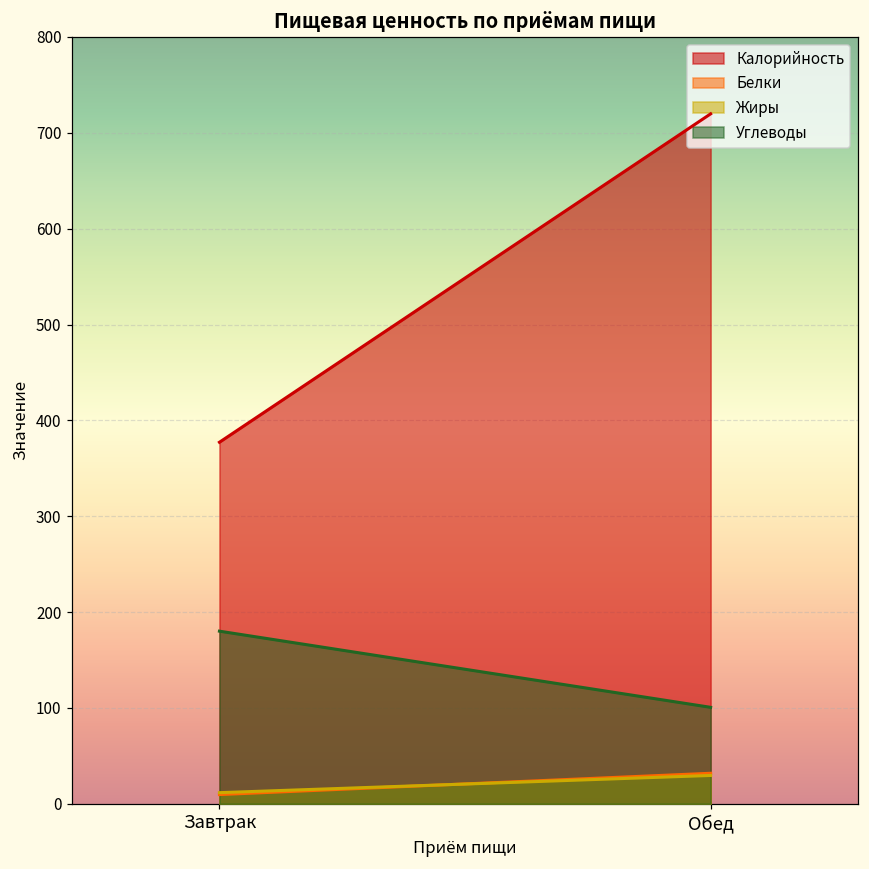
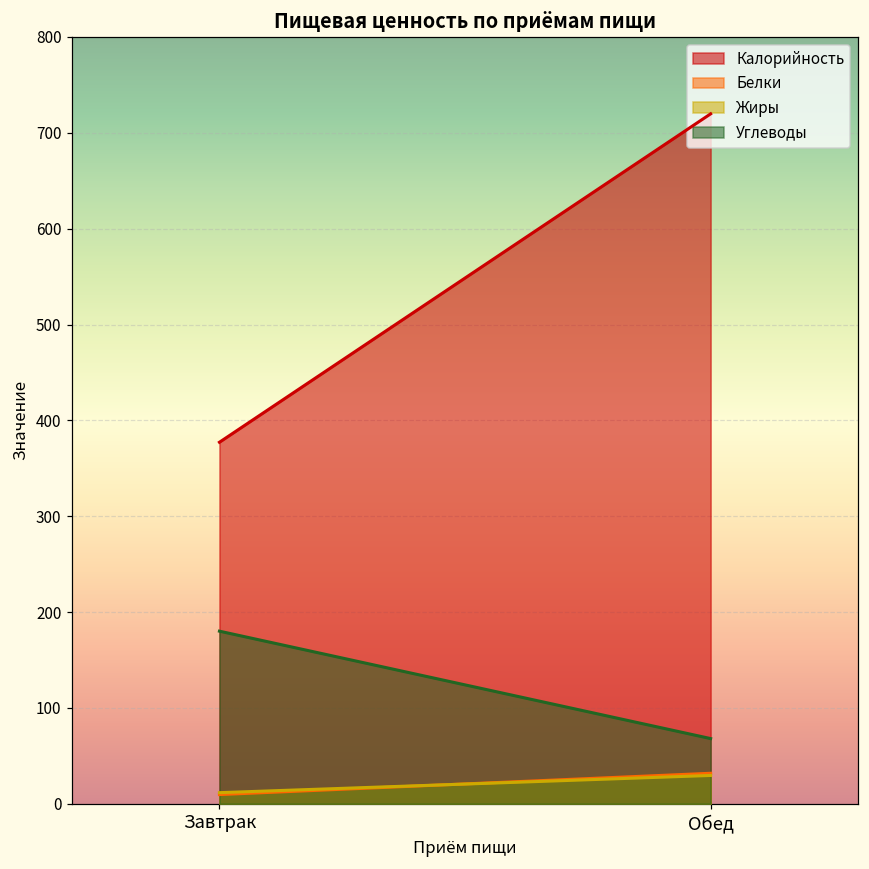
  {
    "Калорийность": {
      "Завтрак": 380
    },
    "Углеводы": {
      "Завтрак": 180,
-     "Обед": 100
+     "Обед": 70
    }
  }
